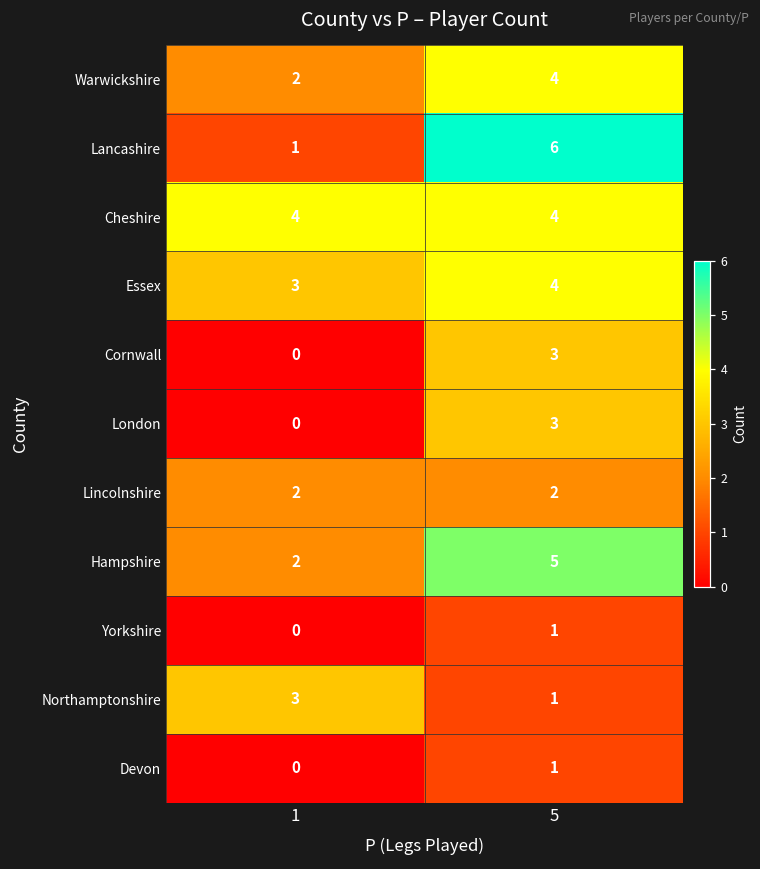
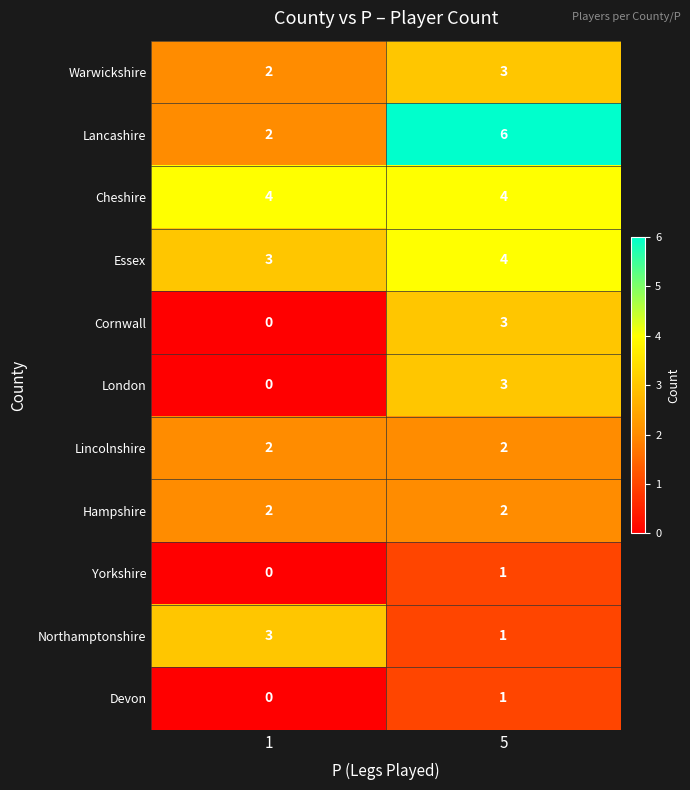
  {
    "Warwickshire": {
      "1": 2,
-     "5": 4
+     "5": 3
    },
    "Lancashire": {
-     "1": 1,
+     "1": 2,
      "5": 6
    },
    "Cheshire": {
      "1": 4,
      "5": 4
    },
    "Essex": {
      "1": 3,
      "5": 4
    },
    "Cornwall": {
      "1": 0,
      "5": 3
    },
    "London": {
      "1": 0,
      "5": 3
    },
    "Lincolnshire": {
      "1": 2,
      "5": 2
    },
    "Hampshire": {
      "1": 2,
-     "5": 5
+     "5": 2
    },
    "Yorkshire": {
      "1": 0,
      "5": 1
    },
    "Northamptonshire": {
      "1": 3,
      "5": 1
    },
    "Devon": {
      "1": 0,
      "5": 1
    }
  }
